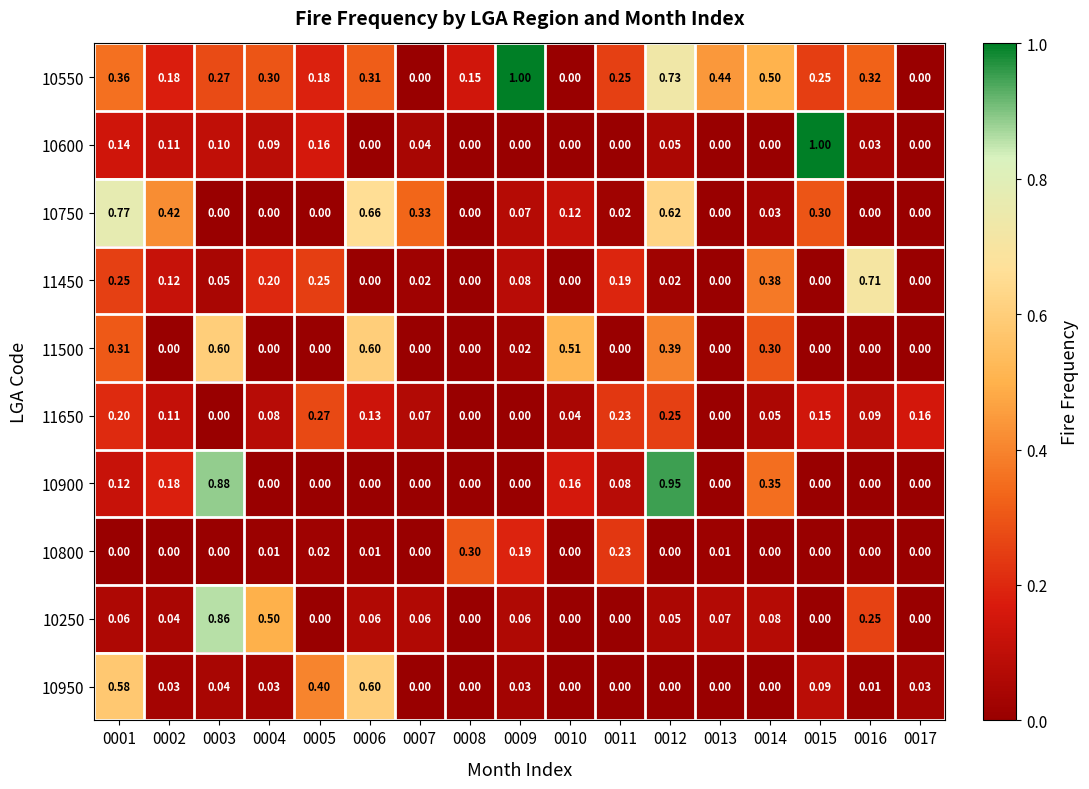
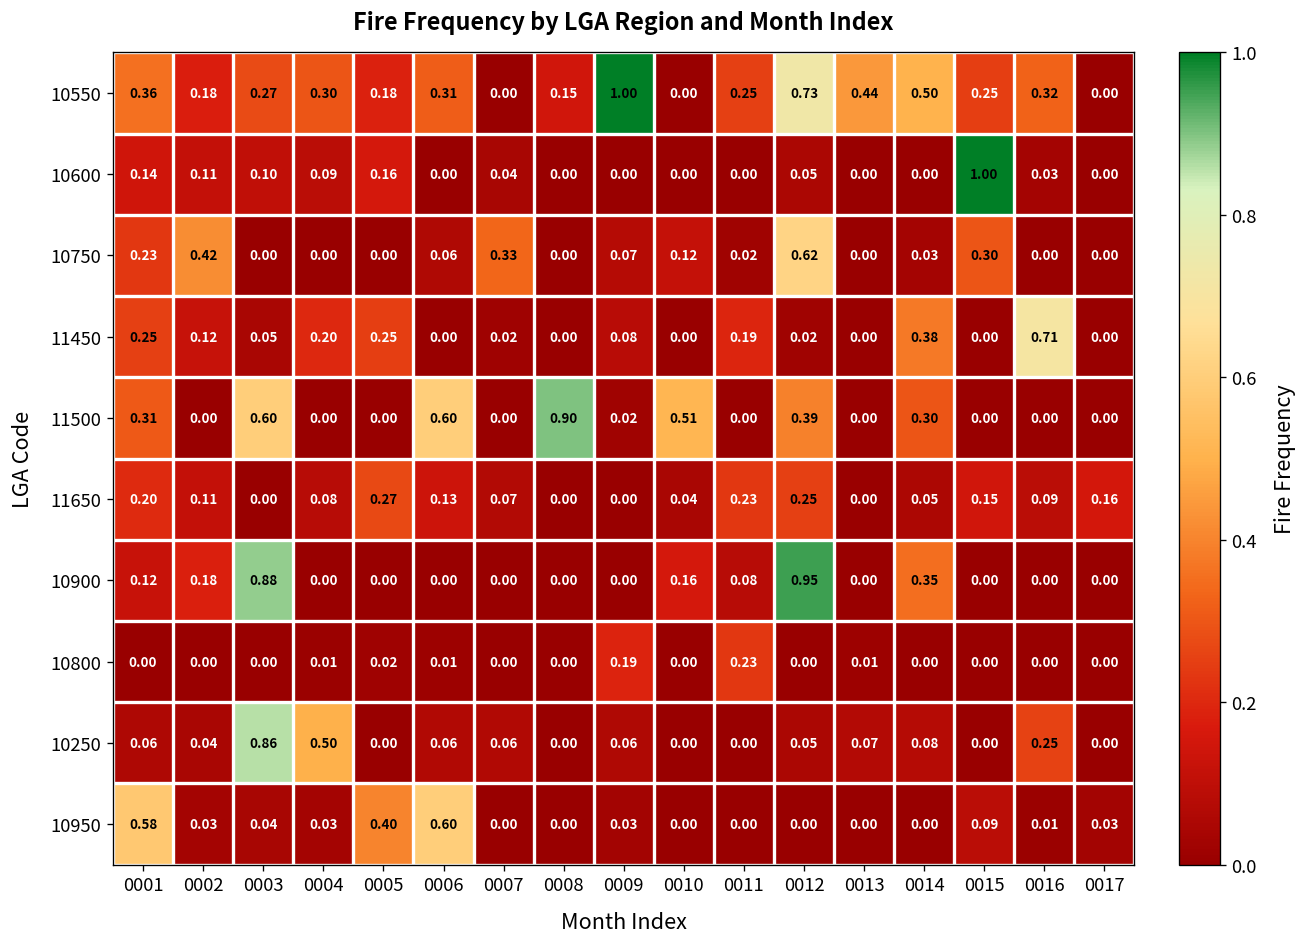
  {
    "10550": {
      "0001": 0.36,
      "0002": 0.18,
      "0003": 0.27,
      "0004": 0.30,
      "0005": 0.18,
      "0006": 0.31,
      "0007": 0.00,
      "0008": 0.15,
      "0009": 1.00,
      "0010": 0.00,
      "0011": 0.25,
      "0012": 0.73,
      "0013": 0.44,
      "0014": 0.50,
      "0015": 0.25,
      "0016": 0.32,
      "0017": 0.00
    },
    "10600": {
      "0001": 0.14,
      "0002": 0.11,
      "0003": 0.10,
      "0004": 0.09,
      "0005": 0.16,
      "0006": 0.00,
      "0007": 0.04,
      "0008": 0.00,
      "0009": 0.00,
      "0010": 0.00,
      "0011": 0.00,
      "0012": 0.05,
      "0013": 0.00,
      "0014": 0.00,
      "0015": 1.00,
      "0016": 0.03,
      "0017": 0.00
    },
    "10750": {
-     "0001": 0.77,
+     "0001": 0.23,
      "0002": 0.42,
      "0003": 0.00,
      "0004": 0.00,
      "0005": 0.00,
-     "0006": 0.66,
+     "0006": 0.06,
      "0007": 0.33,
      "0008": 0.00,
      "0009": 0.07,
      "0010": 0.12,
      "0011": 0.02,
      "0012": 0.62,
      "0013": 0.00,
      "0014": 0.03,
      "0015": 0.30,
      "0016": 0.00,
      "0017": 0.00
    },
    "11450": {
      "0001": 0.25,
      "0002": 0.12,
      "0003": 0.05,
      "0004": 0.20,
      "0005": 0.25,
      "0006": 0.00,
      "0007": 0.02,
      "0008": 0.00,
      "0009": 0.08,
      "0010": 0.00,
      "0011": 0.19,
      "0012": 0.02,
      "0013": 0.00,
      "0014": 0.38,
      "0015": 0.00,
      "0016": 0.71,
      "0017": 0.00
    },
    "11500": {
      "0001": 0.31,
      "0002": 0.00,
      "0003": 0.60,
      "0004": 0.00,
      "0005": 0.00,
      "0006": 0.60,
      "0007": 0.00,
-     "0008": 0.00,
+     "0008": 0.90,
      "0009": 0.02,
      "0010": 0.51,
      "0011": 0.00,
      "0012": 0.39,
      "0013": 0.00,
      "0014": 0.30,
      "0015": 0.00,
      "0016": 0.00,
      "0017": 0.00
    },
    "11650": {
      "0001": 0.20,
      "0002": 0.11,
      "0003": 0.00,
      "0004": 0.08,
      "0005": 0.27,
      "0006": 0.13,
      "0007": 0.07,
      "0008": 0.00,
      "0009": 0.00,
      "0010": 0.04,
      "0011": 0.23,
      "0012": 0.25,
      "0013": 0.00,
      "0014": 0.05,
      "0015": 0.15,
      "0016": 0.09,
      "0017": 0.16
    },
    "10900": {
      "0001": 0.12,
      "0002": 0.18,
      "0003": 0.88,
      "0004": 0.00,
      "0005": 0.00,
      "0006": 0.00,
      "0007": 0.00,
      "0008": 0.00,
      "0009": 0.00,
      "0010": 0.16,
      "0011": 0.08,
      "0012": 0.95,
      "0013": 0.00,
      "0014": 0.35,
      "0015": 0.00,
      "0016": 0.00,
      "0017": 0.00
    },
    "10800": {
      "0001": 0.00,
      "0002": 0.00,
      "0003": 0.00,
      "0004": 0.01,
      "0005": 0.02,
      "0006": 0.01,
      "0007": 0.00,
-     "0008": 0.30,
+     "0008": 0.00,
      "0009": 0.19,
      "0010": 0.00,
      "0011": 0.23,
      "0012": 0.00,
      "0013": 0.01,
      "0014": 0.00,
      "0015": 0.00,
      "0016": 0.00,
      "0017": 0.00
    },
    "10250": {
      "0001": 0.06,
      "0002": 0.04,
      "0003": 0.86,
      "0004": 0.50,
      "0005": 0.00,
      "0006": 0.06,
      "0007": 0.06,
      "0008": 0.00,
      "0009": 0.06,
      "0010": 0.00,
      "0011": 0.00,
      "0012": 0.05,
      "0013": 0.07,
      "0014": 0.08,
      "0015": 0.00,
      "0016": 0.25,
      "0017": 0.00
    },
    "10950": {
      "0001": 0.58,
      "0002": 0.03,
      "0003": 0.04,
      "0004": 0.03,
      "0005": 0.40,
      "0006": 0.60,
      "0007": 0.00,
      "0008": 0.00,
      "0009": 0.03,
      "0010": 0.00,
      "0011": 0.00,
      "0012": 0.00,
      "0013": 0.00,
      "0014": 0.00,
      "0015": 0.09,
      "0016": 0.01,
      "0017": 0.03
    }
  }
